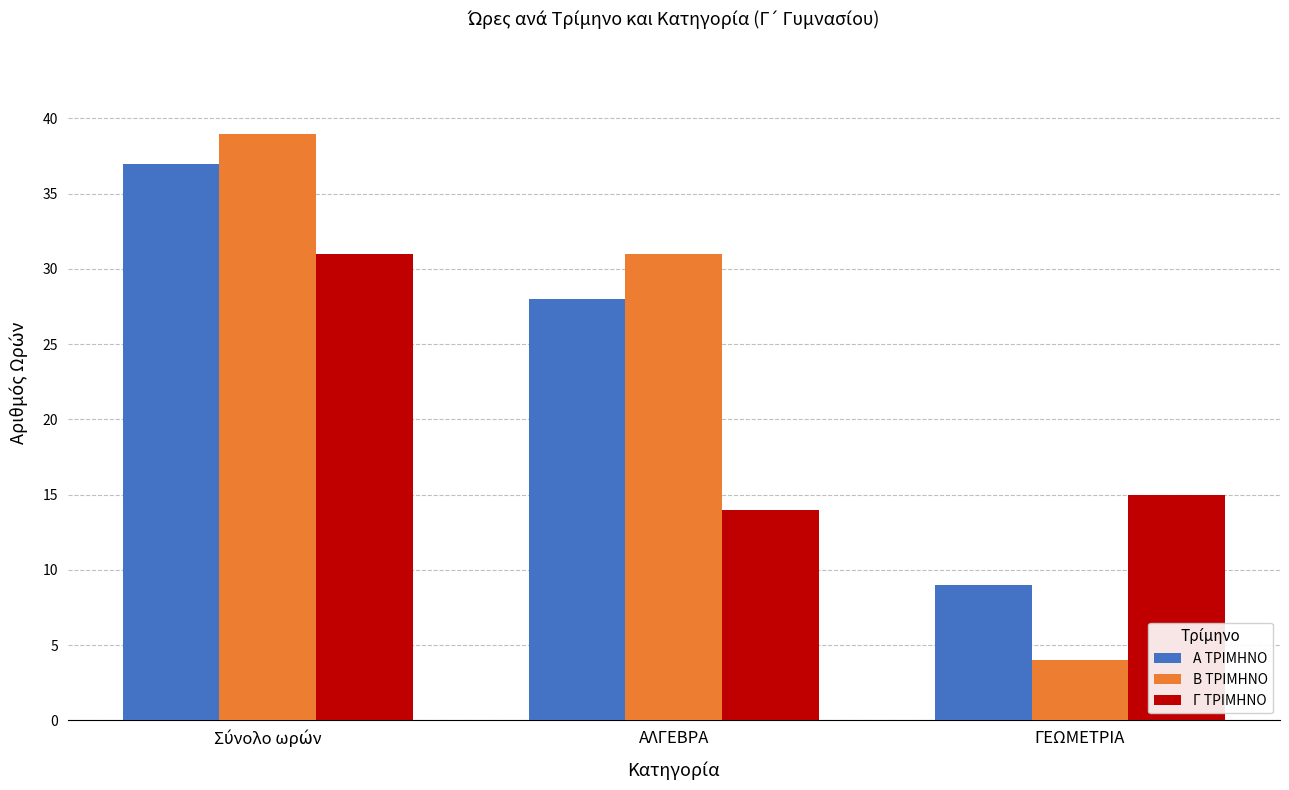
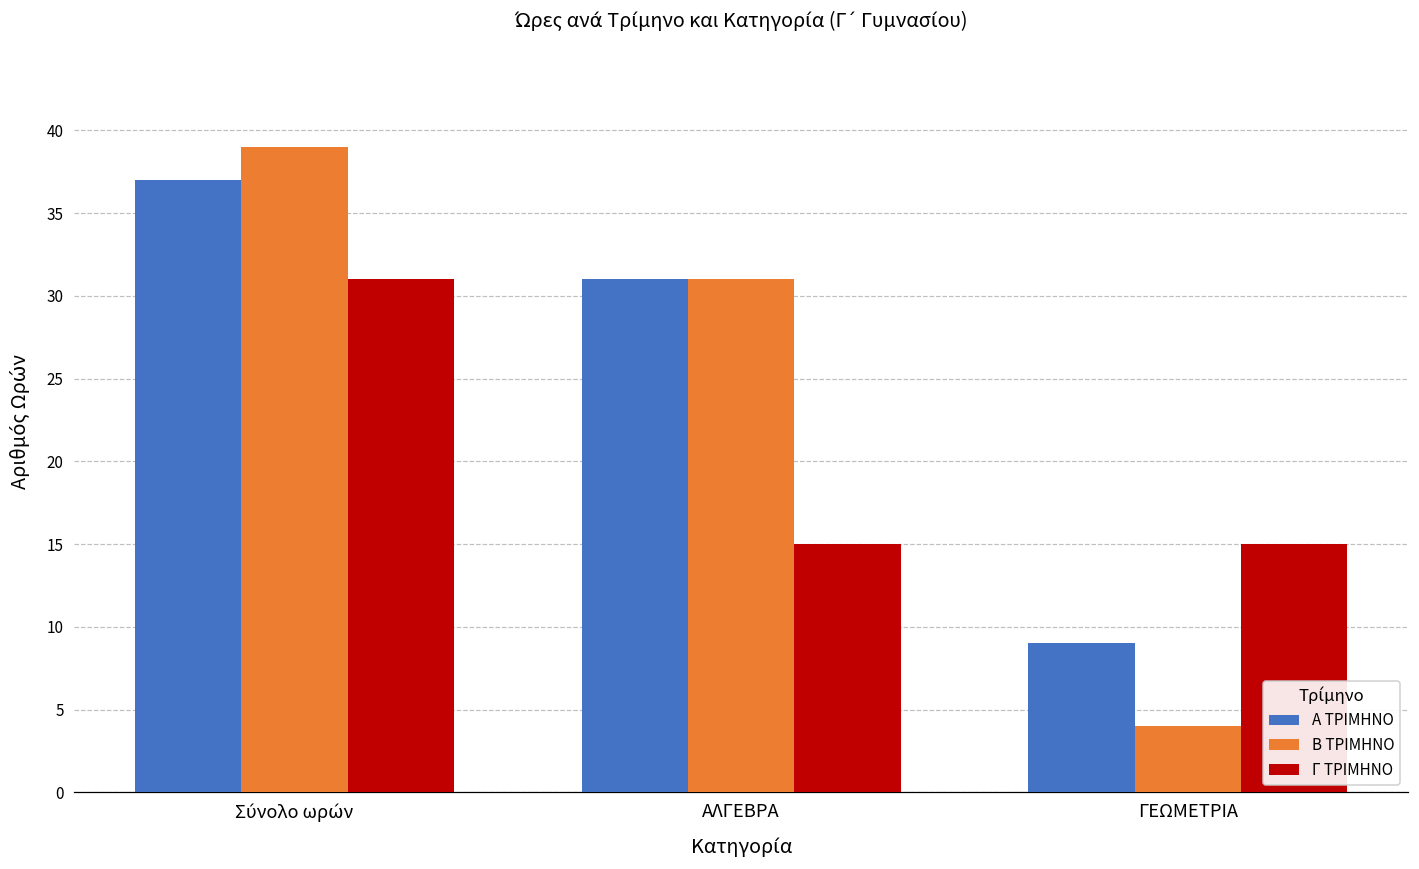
  {
    "Α ΤΡΙΜΗΝΟ": {
      "Σύνολο ωρών": 37,
-     "ΑΛΓΕΒΡΑ": 28,
+     "ΑΛΓΕΒΡΑ": 31,
      "ΓΕΩΜΕΤΡΙΑ": 9
    },
    "Β ΤΡΙΜΗΝΟ": {
      "Σύνολο ωρών": 39,
      "ΑΛΓΕΒΡΑ": 31,
      "ΓΕΩΜΕΤΡΙΑ": 4
    },
    "Γ ΤΡΙΜΗΝΟ": {
      "Σύνολο ωρών": 31,
-     "ΑΛΓΕΒΡΑ": 14,
+     "ΑΛΓΕΒΡΑ": 15,
      "ΓΕΩΜΕΤΡΙΑ": 15
    }
  }
